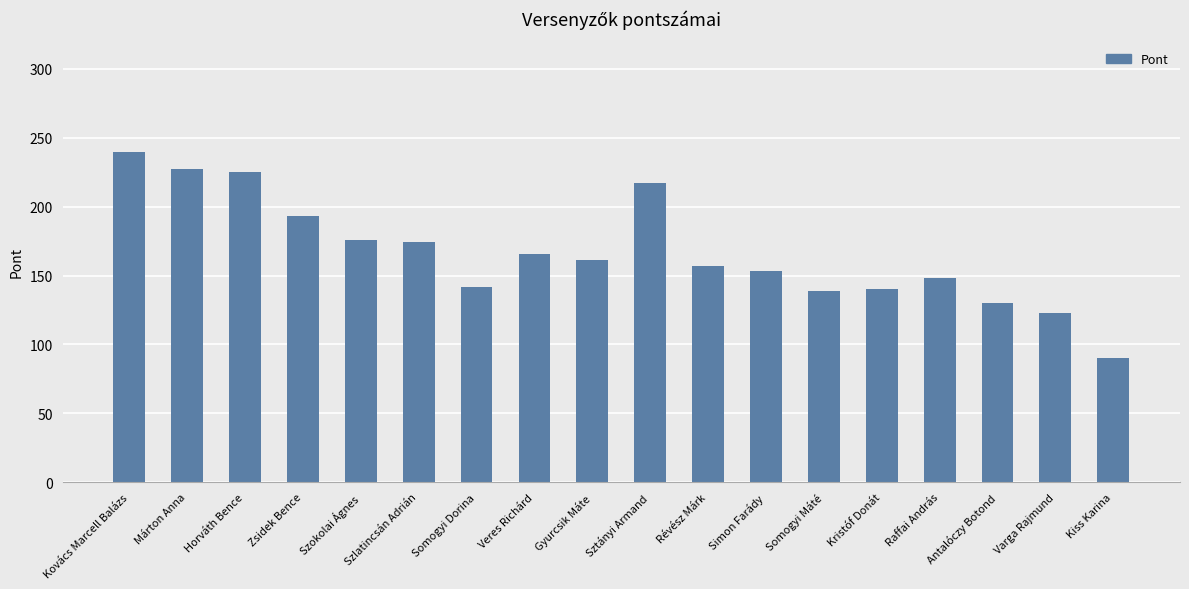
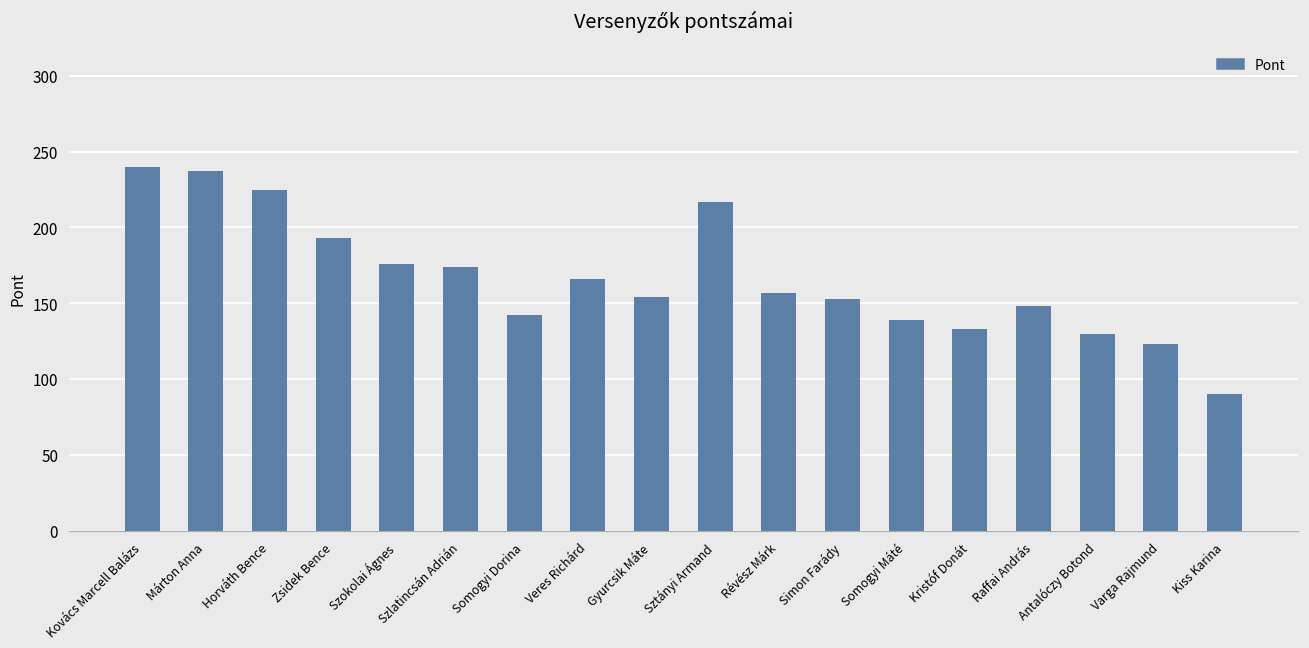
  {
    "Kovács Marcell Balázs": 240,
-   "Márton Anna": 227,
+   "Márton Anna": 237,
    "Horváth Bence": 225,
    "Zsidek Bence": 193,
    "Szokolai Ágnes": 176,
    "Szlatincsán Adrián": 174,
    "Somogyi Dorina": 142,
    "Veres Richárd": 166,
-   "Gyurcsik Máte": 161,
+   "Gyurcsik Máte": 154,
    "Sztányi Armand": 217,
    "Révész Márk": 157,
    "Simon Farády": 153,
    "Somogyi Máté": 139,
-   "Kristóf Donát": 140,
+   "Kristóf Donát": 133,
    "Raffai András": 148,
    "Antalóczy Botond": 130,
    "Varga Rajmund": 123,
    "Kiss Karina": 90
  }
